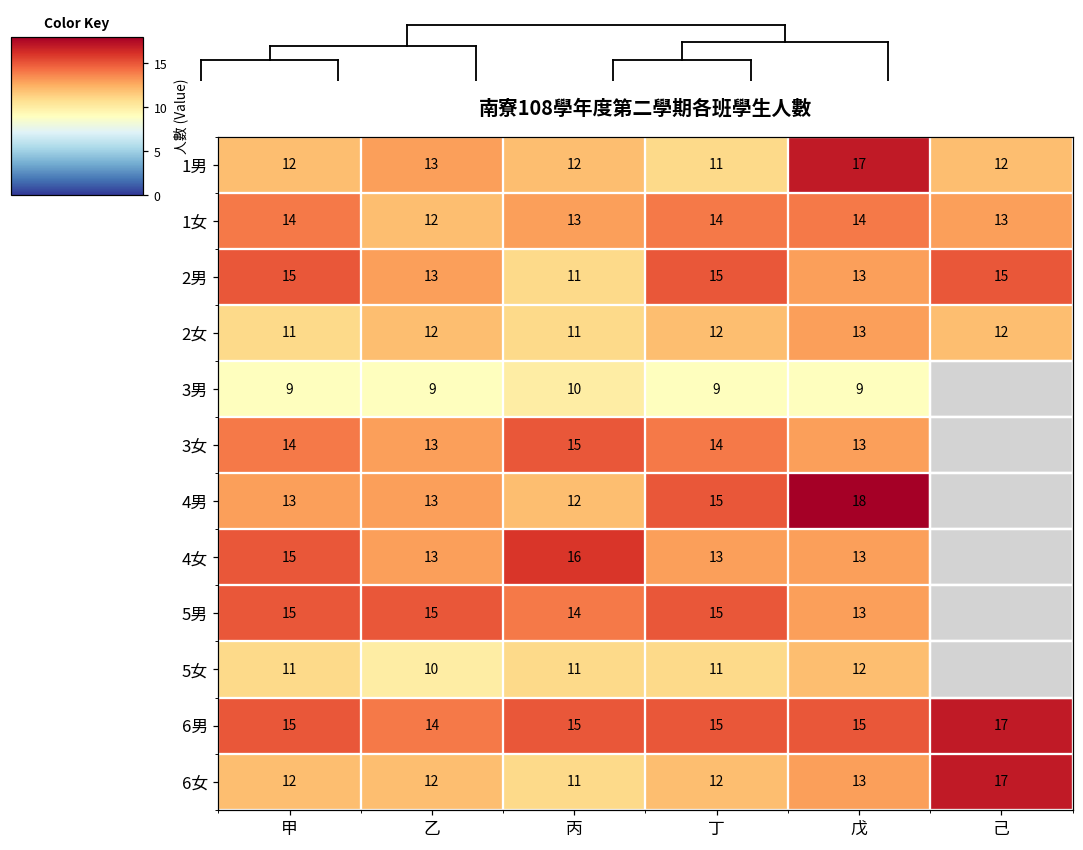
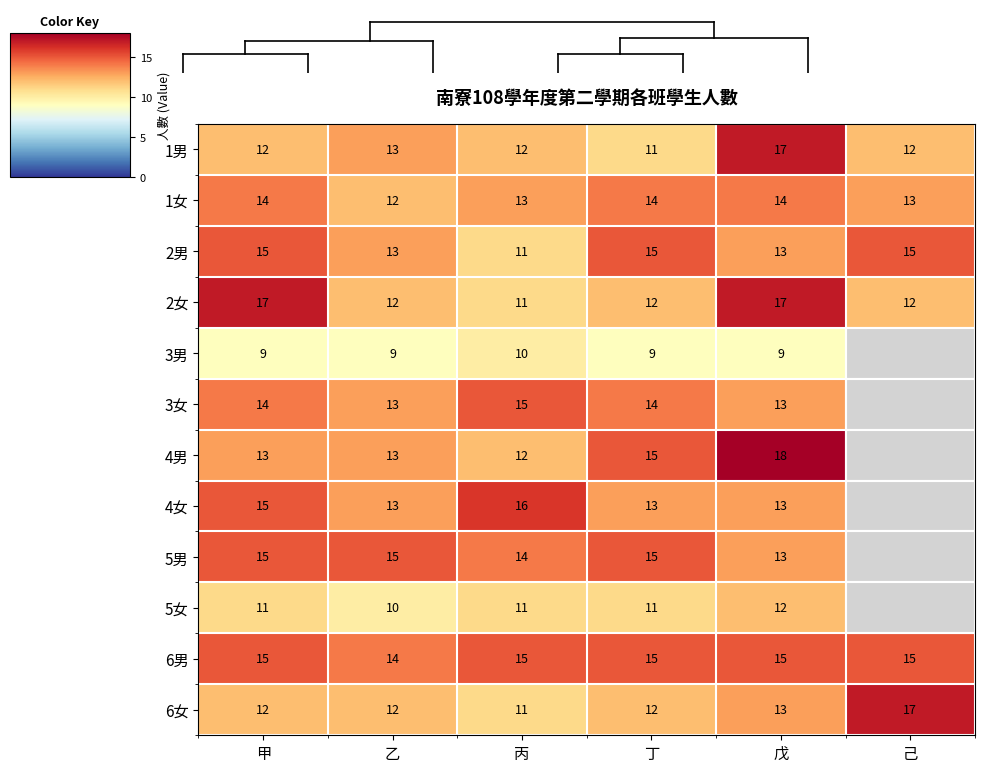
  {
    "南寮108學年度第二學期各班學生人數": {
      "1男": {
        "甲": 12,
        "乙": 13,
        "丙": 12,
        "丁": 11,
        "戊": 17,
        "己": 12
      },
      "1女": {
        "甲": 14,
        "乙": 12,
        "丙": 13,
        "丁": 14,
        "戊": 14,
        "己": 13
      },
      "2男": {
        "甲": 15,
        "乙": 13,
        "丙": 11,
        "丁": 15,
        "戊": 13,
        "己": 15
      },
      "2女": {
-       "甲": 11,
+       "甲": 17,
        "乙": 12,
        "丙": 11,
        "丁": 12,
-       "戊": 13,
+       "戊": 17,
        "己": 12
      },
      "3男": {
        "甲": 9,
        "乙": 9,
        "丙": 10,
        "丁": 9,
        "戊": 9
      },
      "3女": {
        "甲": 14,
        "乙": 13,
        "丙": 15,
        "丁": 14,
        "戊": 13
      },
      "4男": {
        "甲": 13,
        "乙": 13,
        "丙": 12,
        "丁": 15,
        "戊": 18
      },
      "4女": {
        "甲": 15,
        "乙": 13,
        "丙": 16,
        "丁": 13,
        "戊": 13
      },
      "5男": {
        "甲": 15,
        "乙": 15,
        "丙": 14,
        "丁": 15,
        "戊": 13
      },
      "5女": {
        "甲": 11,
        "乙": 10,
        "丙": 11,
        "丁": 11,
        "戊": 12
      },
      "6男": {
        "甲": 15,
        "乙": 14,
        "丙": 15,
        "丁": 15,
        "戊": 15,
-       "己": 17
+       "己": 15
      },
      "6女": {
        "甲": 12,
        "乙": 12,
        "丙": 11,
        "丁": 12,
        "戊": 13,
        "己": 17
      }
    }
  }
